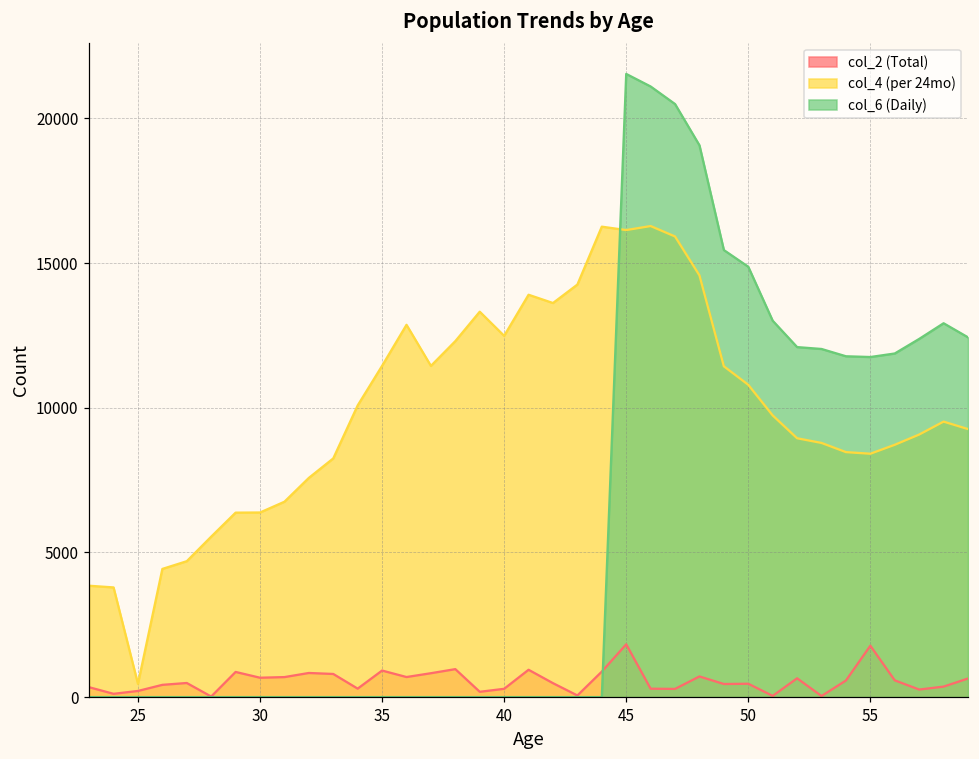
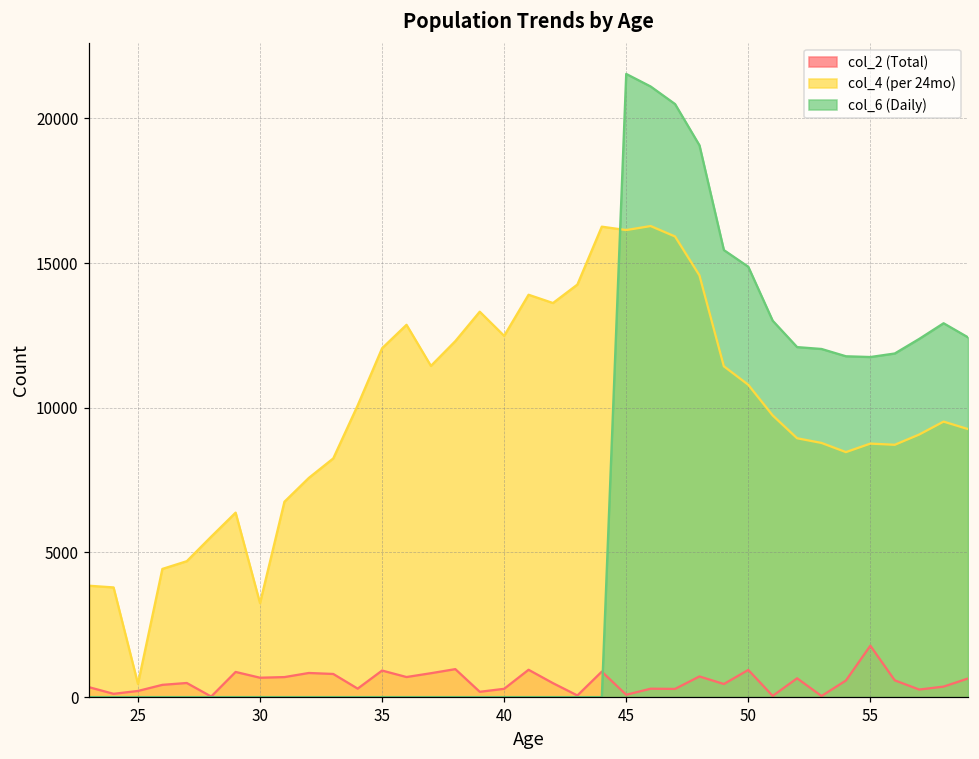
  {
    "col_2 (Total)": {
      "25": 200,
      "30": 700,
      "35": 900,
      "40": 300,
-     "45": 1800,
-     "50": 500,
+     "45": 100,
+     "50": 900,
      "55": 1800
    },
    "col_4 (per 24mo)": {
      "25": 500,
-     "30": 6400,
-     "35": 11400,
+     "30": 3200,
+     "35": 12100,
      "40": 12500,
      "45": 16100,
      "50": 10800,
-     "55": 8400
+     "55": 8800
    },
    "col_6 (Daily)": {
      "25": 0,
      "30": 0,
      "35": 0,
      "40": 0,
      "45": 21500,
      "50": 14900,
      "55": 11800
    }
  }
